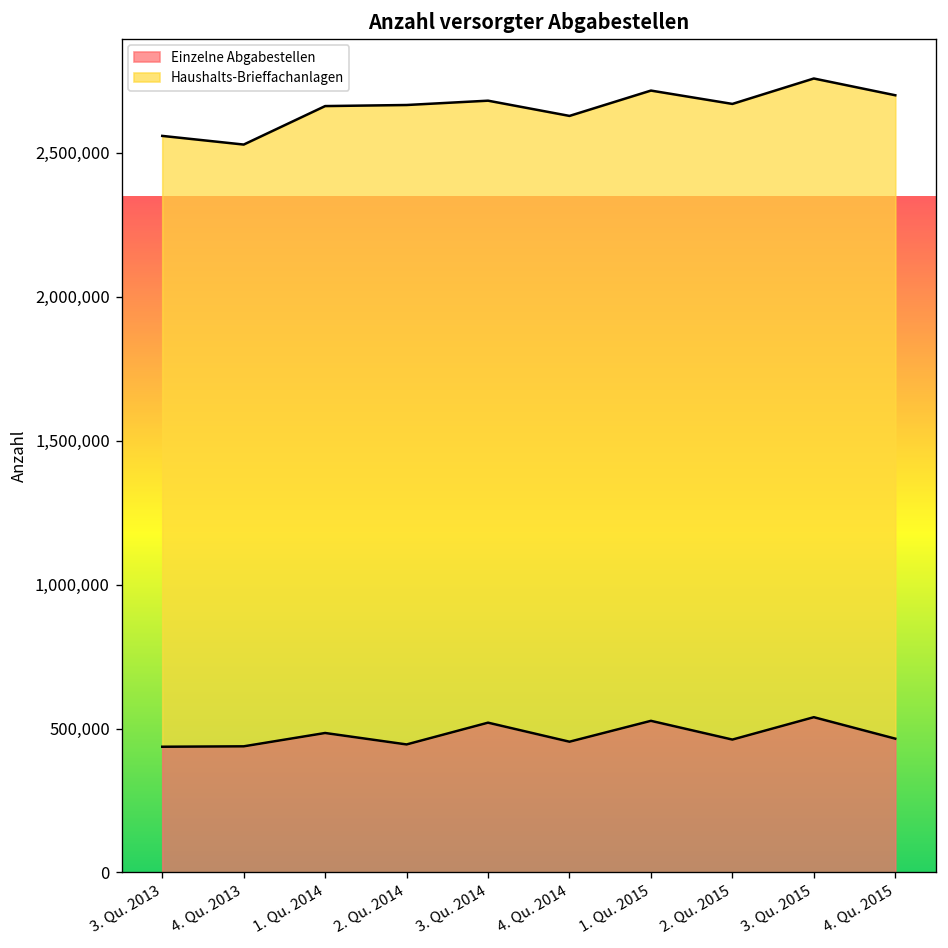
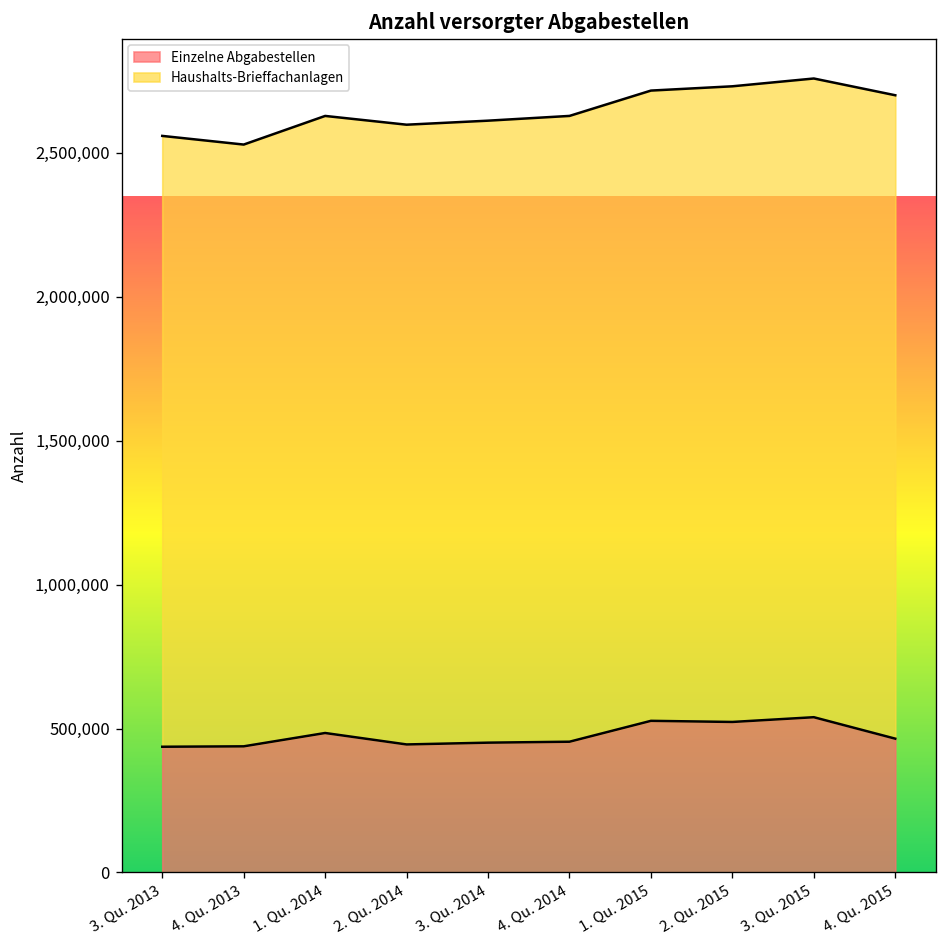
  {
    "Einzelne Abgabestellen": {
      "3. Qu. 2013": "440,000",
      "4. Qu. 2013": "440,000",
      "1. Qu. 2014": "480,000",
      "2. Qu. 2014": "440,000",
-     "3. Qu. 2014": "520,000",
+     "3. Qu. 2014": "450,000",
      "4. Qu. 2014": "450,000",
      "1. Qu. 2015": "530,000",
-     "2. Qu. 2015": "460,000",
+     "2. Qu. 2015": "520,000",
      "3. Qu. 2015": "540,000",
      "4. Qu. 2015": "460,000"
    },
    "Haushalts-Brieffachanlagen": {
      "3. Qu. 2013": "2,120,000",
      "4. Qu. 2013": "2,090,000",
-     "1. Qu. 2014": "2,180,000",
-     "2. Qu. 2014": "2,220,000",
+     "1. Qu. 2014": "2,140,000",
+     "2. Qu. 2014": "2,150,000",
      "3. Qu. 2014": "2,160,000",
      "4. Qu. 2014": "2,170,000",
      "1. Qu. 2015": "2,190,000",
      "2. Qu. 2015": "2,210,000",
      "3. Qu. 2015": "2,220,000",
      "4. Qu. 2015": "2,240,000"
    }
  }
